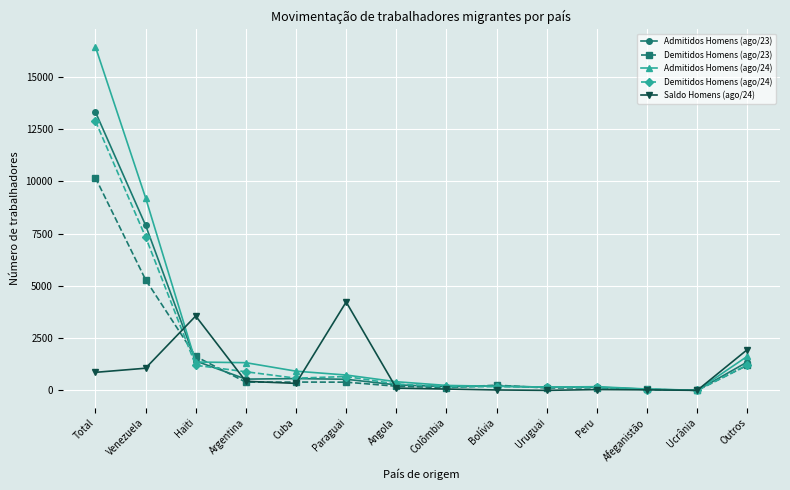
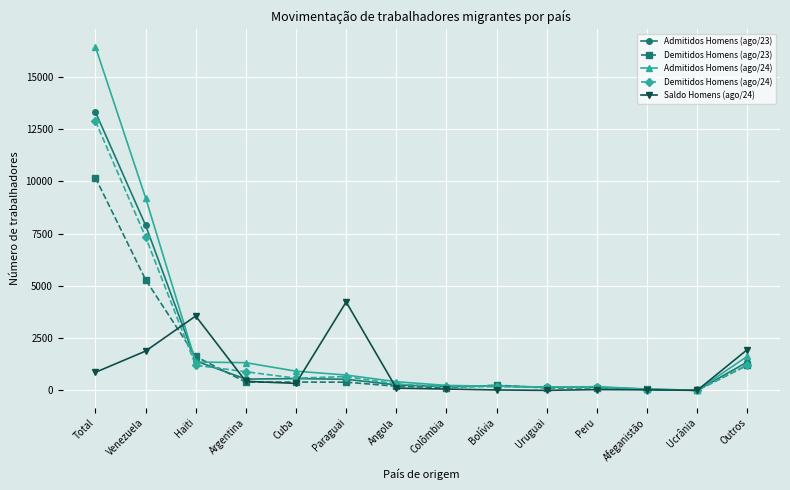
  {
    "Saldo Homens (ago/24)": {
      "Total": 900,
-     "Venezuela": 1100,
+     "Venezuela": 1900,
      "Haiti": 3600,
      "Paraguai": 4200,
      "Bolívia": 0,
      "Outros": 2000
    }
  }
